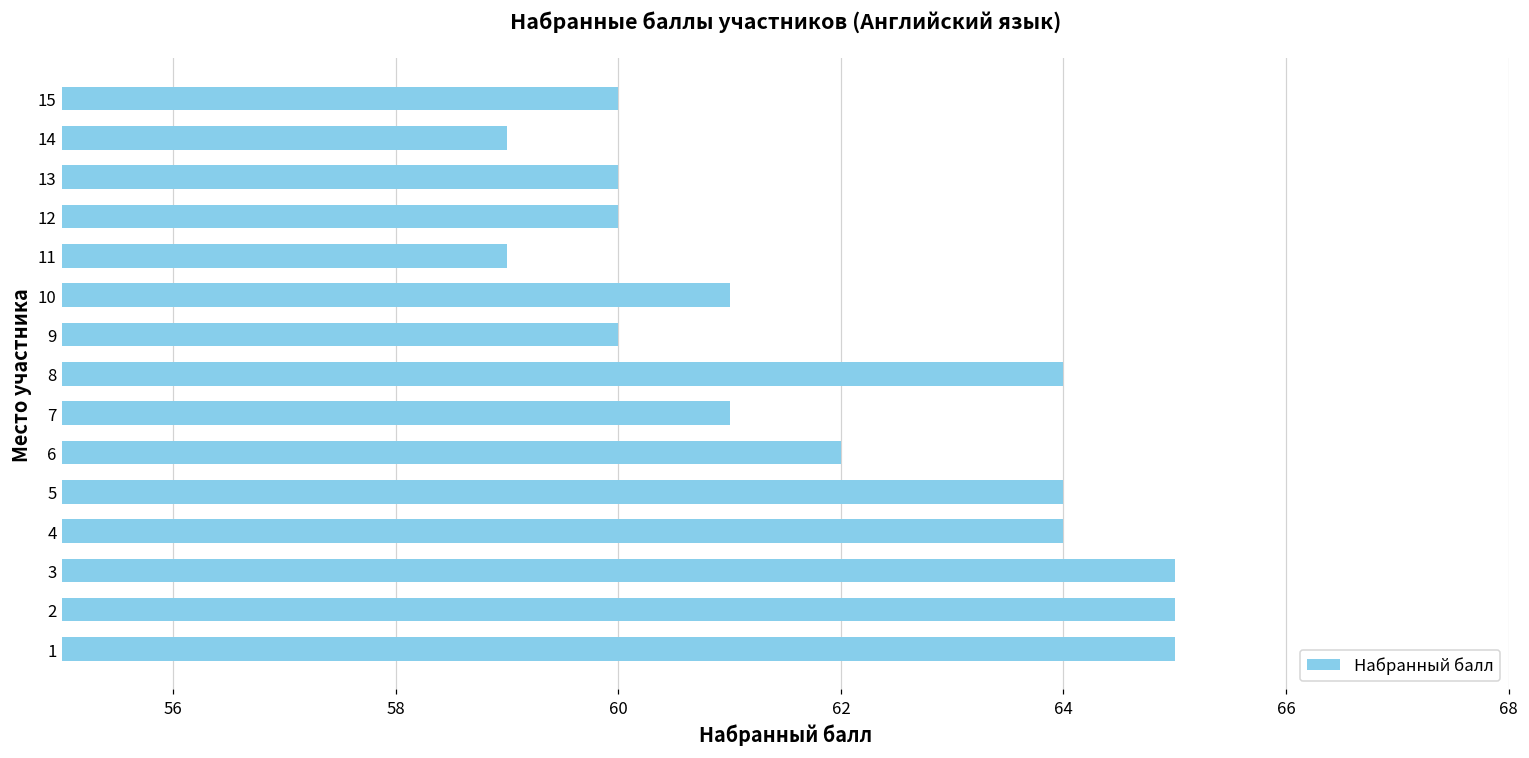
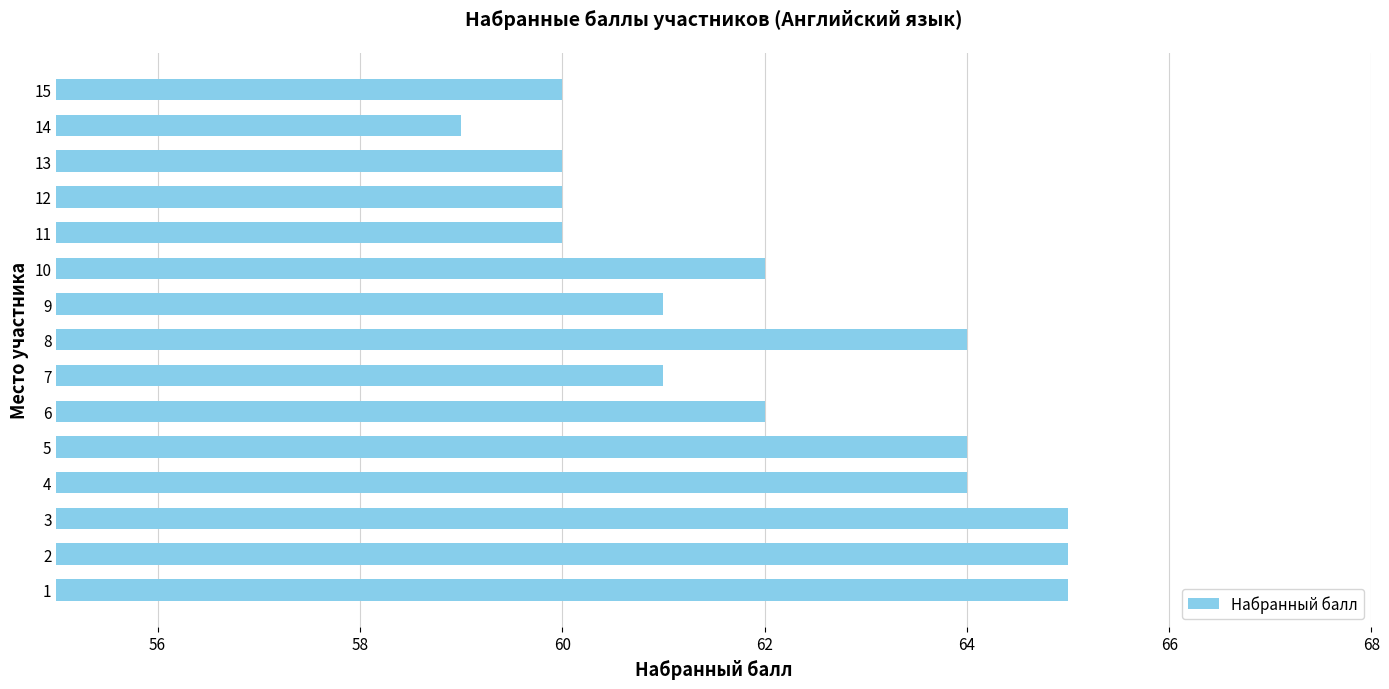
  {
    "15": 60,
    "14": 59,
    "13": 60,
    "12": 60,
-   "11": 59,
-   "10": 61,
-   "9": 60,
+   "11": 60,
+   "10": 62,
+   "9": 61,
    "8": 64,
    "7": 61,
    "6": 62,
    "5": 64,
    "4": 64,
    "3": 65,
    "2": 65,
    "1": 65
  }
